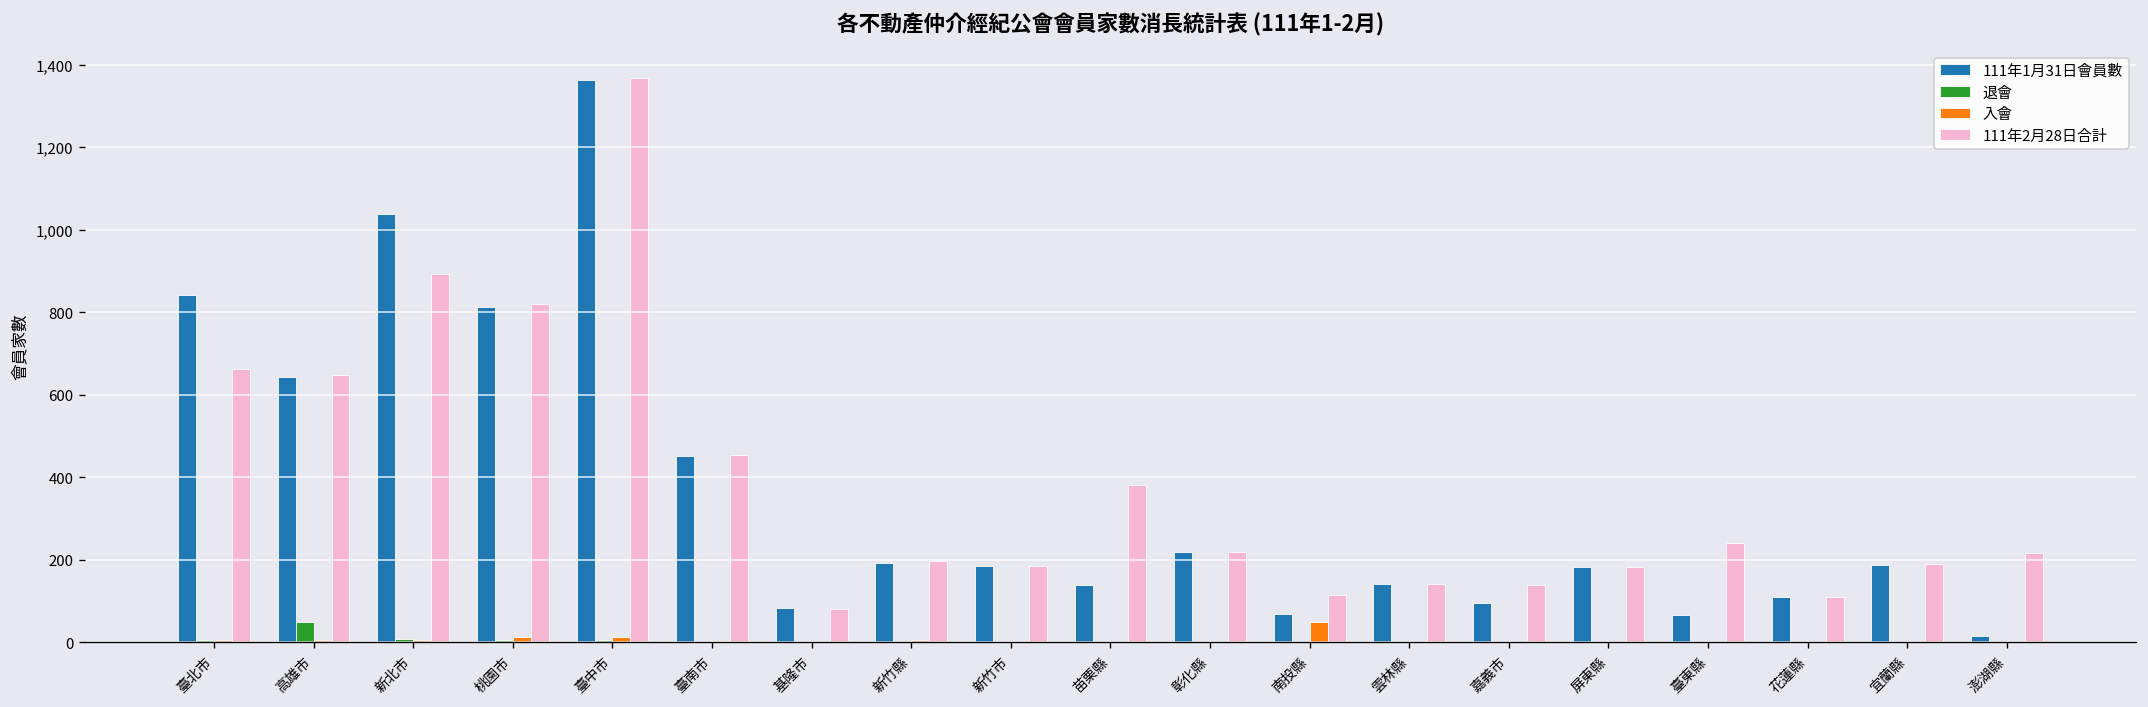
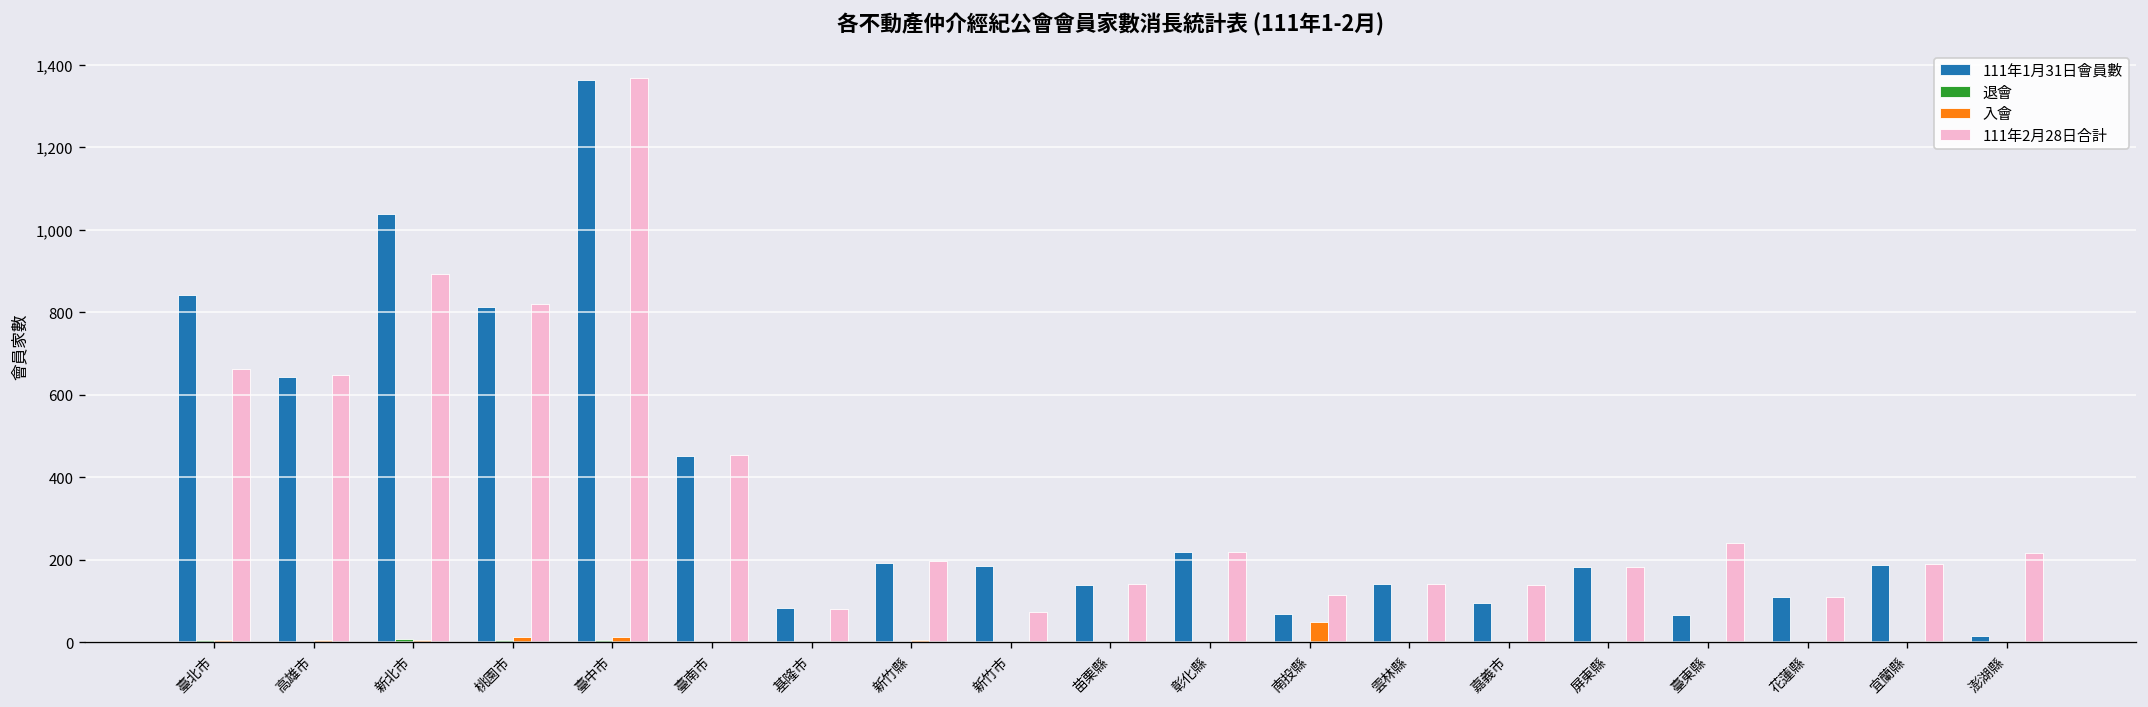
  {
    "111年1月31日會員數": {
      "臺北市": "840",
      "高雄市": "640",
      "新北市": "1,040",
      "桃園市": "810",
      "臺中市": "1,360",
      "臺南市": "450",
      "基隆市": "80",
      "新竹縣": "190",
      "新竹市": "190",
      "苗栗縣": "140",
      "彰化縣": "220",
      "南投縣": "70",
      "雲林縣": "140",
      "嘉義市": "100",
      "屏東縣": "180",
      "臺東縣": "70",
      "花蓮縣": "110",
      "宜蘭縣": "190",
      "澎湖縣": "20"
    },
    "退會": {
-     "高雄市": "50",
+     "高雄市": "0",
      "新北市": "10",
      "臺南市": "0",
      "新竹縣": "0",
      "新竹市": "0",
      "苗栗縣": "0",
      "彰化縣": "0",
      "南投縣": "0",
      "雲林縣": "0",
      "嘉義市": "0",
      "臺東縣": "0",
      "花蓮縣": "0",
      "宜蘭縣": "0",
      "澎湖縣": "0"
    },
    "入會": {
      "桃園市": "10",
      "臺中市": "10",
      "基隆市": "0",
      "新竹市": "0",
      "彰化縣": "0",
      "南投縣": "50",
      "雲林縣": "0",
      "嘉義市": "0",
      "臺東縣": "0",
      "花蓮縣": "0",
      "澎湖縣": "0"
    },
    "111年2月28日合計": {
      "臺北市": "660",
      "高雄市": "650",
      "新北市": "890",
      "桃園市": "820",
      "臺中市": "1,370",
      "臺南市": "460",
      "基隆市": "80",
      "新竹縣": "200",
-     "新竹市": "190",
-     "苗栗縣": "380",
+     "新竹市": "70",
+     "苗栗縣": "140",
      "彰化縣": "220",
      "南投縣": "110",
      "雲林縣": "140",
      "嘉義市": "140",
      "屏東縣": "180",
      "臺東縣": "240",
      "花蓮縣": "110",
      "宜蘭縣": "190",
      "澎湖縣": "220"
    }
  }
